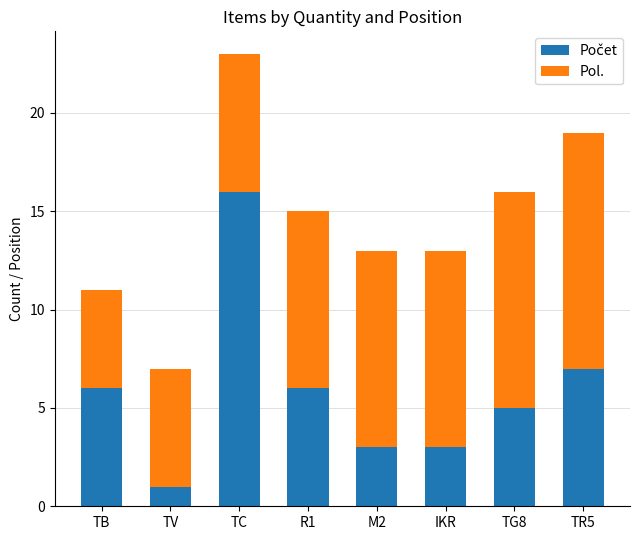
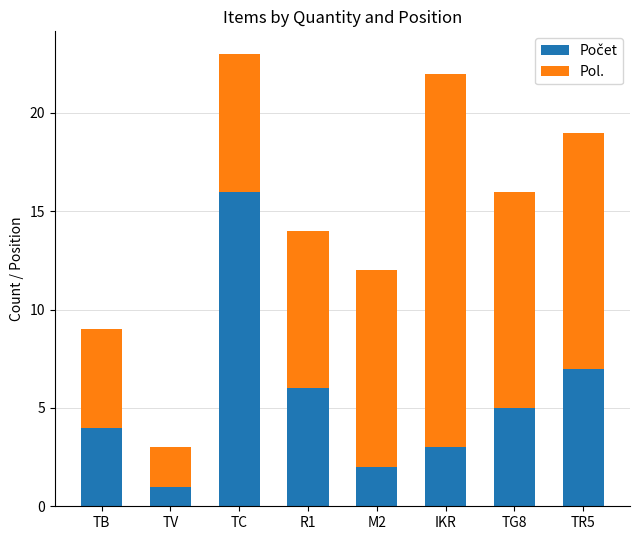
  {
    "Počet": {
-     "TB": 6,
+     "TB": 4,
      "TV": 1,
      "TC": 16,
      "R1": 6,
-     "M2": 3,
+     "M2": 2,
      "IKR": 3,
      "TG8": 5,
      "TR5": 7
    },
    "Pol.": {
      "TB": 5,
-     "TV": 6,
+     "TV": 2,
      "TC": 7,
-     "R1": 9,
+     "R1": 8,
      "M2": 10,
-     "IKR": 10,
+     "IKR": 19,
      "TG8": 11,
      "TR5": 12
    }
  }
